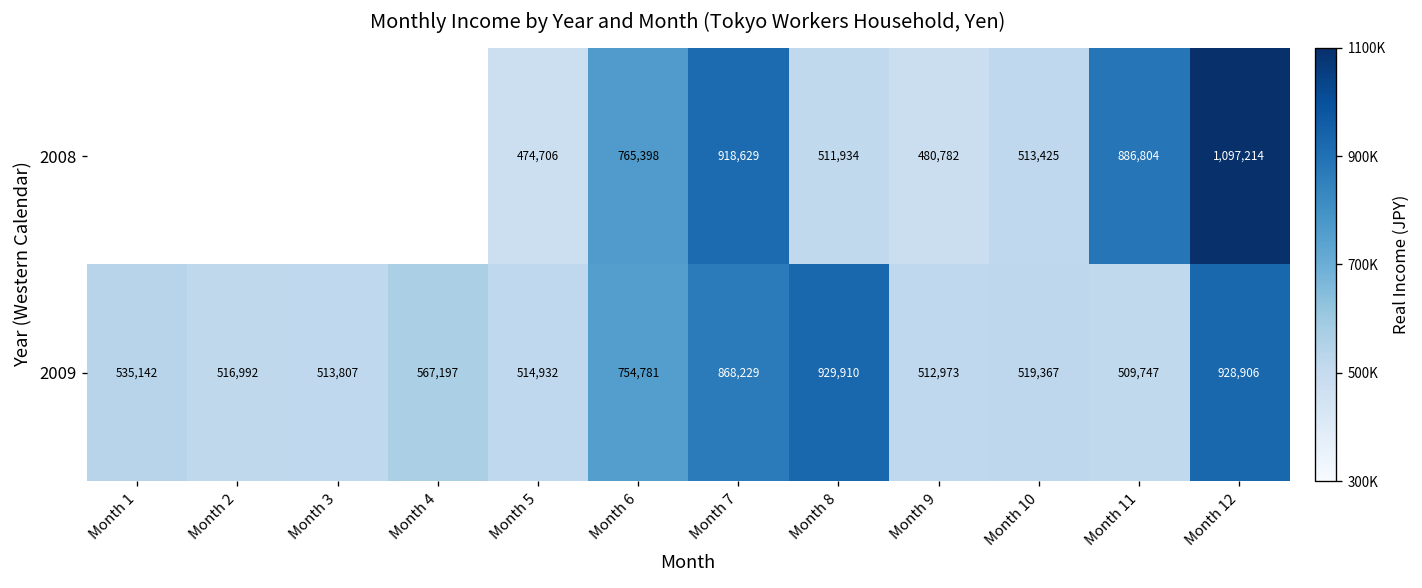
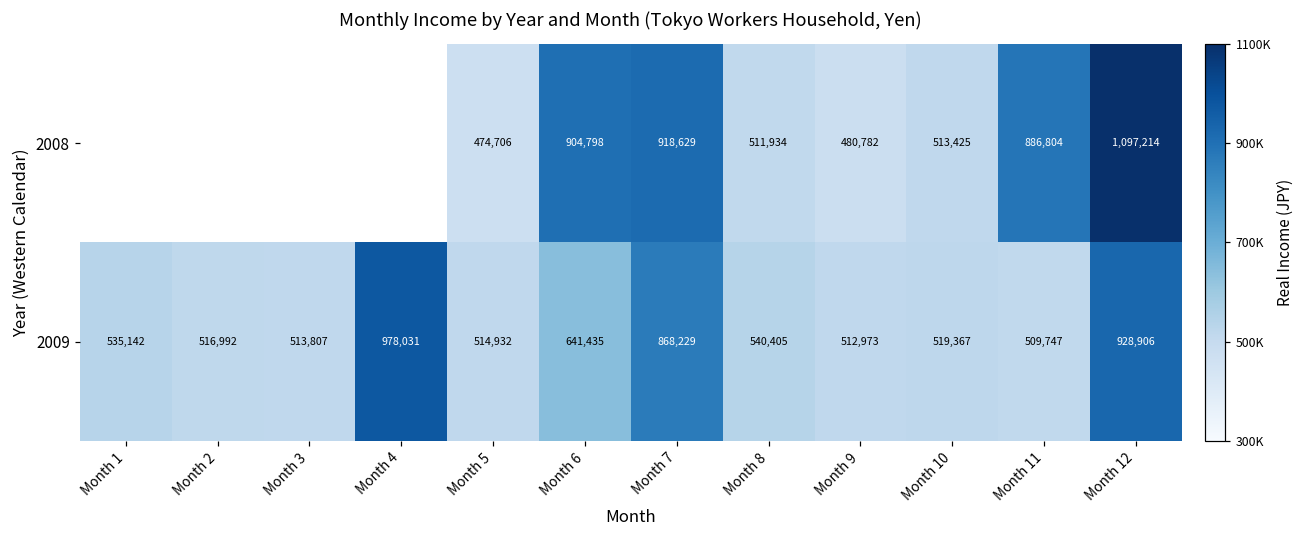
  {
    "2008": {
      "Month 5": "474,706",
-     "Month 6": "765,398",
+     "Month 6": "904,798",
      "Month 7": "918,629",
      "Month 8": "511,934",
      "Month 9": "480,782",
      "Month 10": "513,425",
      "Month 11": "886,804",
      "Month 12": "1,097,214"
    },
    "2009": {
      "Month 1": "535,142",
      "Month 2": "516,992",
      "Month 3": "513,807",
-     "Month 4": "567,197",
+     "Month 4": "978,031",
      "Month 5": "514,932",
-     "Month 6": "754,781",
+     "Month 6": "641,435",
      "Month 7": "868,229",
-     "Month 8": "929,910",
+     "Month 8": "540,405",
      "Month 9": "512,973",
      "Month 10": "519,367",
      "Month 11": "509,747",
      "Month 12": "928,906"
    }
  }
